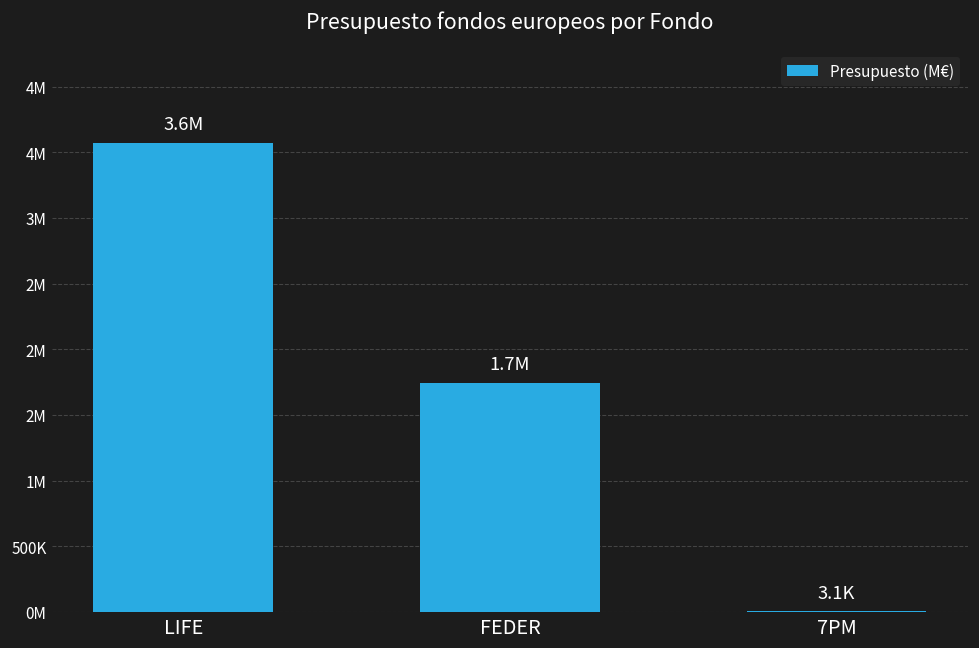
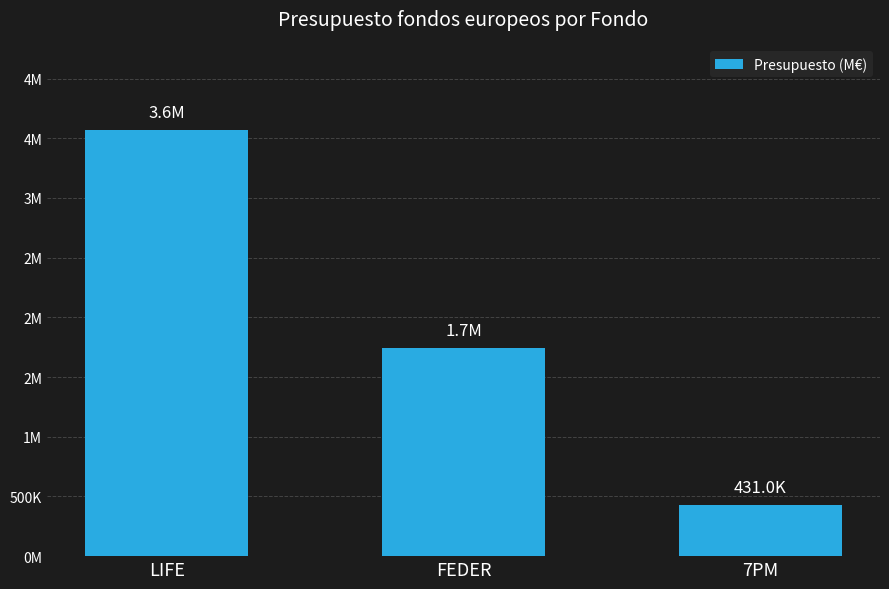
  {
    "LIFE": "3.6M",
    "FEDER": "1.7M",
-   "7PM": "3.1K"
+   "7PM": "431.0K"
  }
